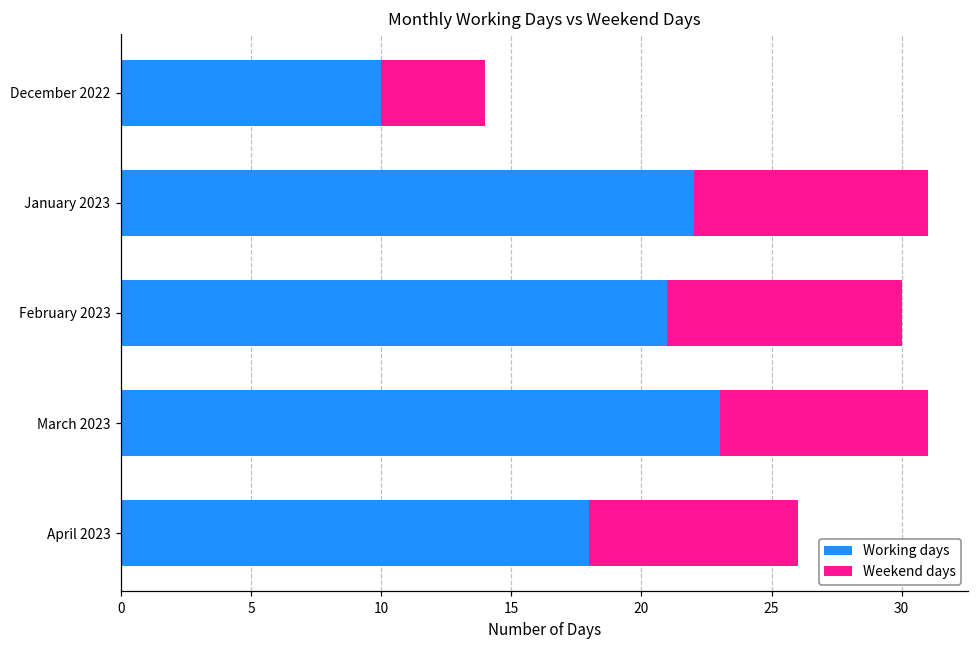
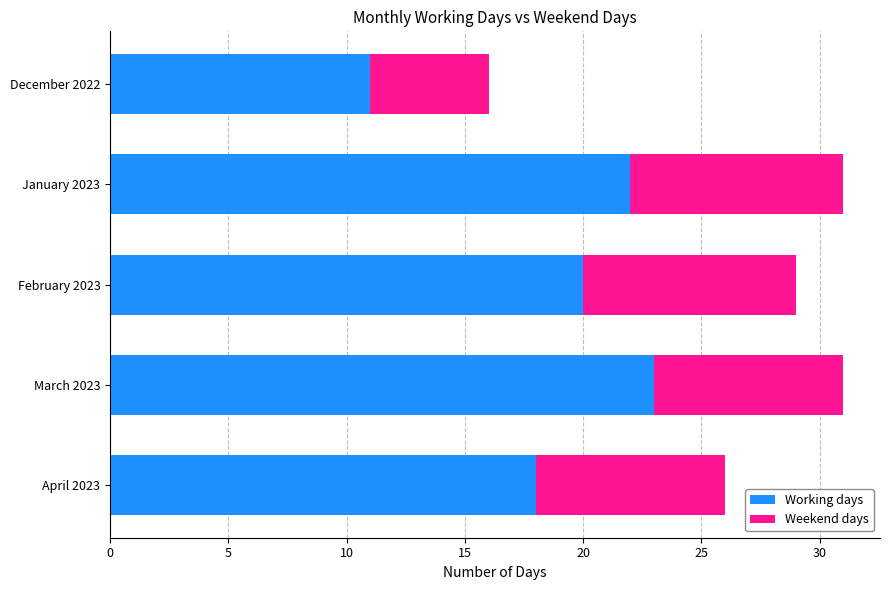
  {
    "Working days": {
-     "December 2022": 10,
+     "December 2022": 11,
      "January 2023": 22,
-     "February 2023": 21,
+     "February 2023": 20,
      "March 2023": 23,
      "April 2023": 18
    },
    "Weekend days": {
-     "December 2022": 4,
+     "December 2022": 5,
      "January 2023": 9,
      "February 2023": 9,
      "March 2023": 8,
      "April 2023": 8
    }
  }
